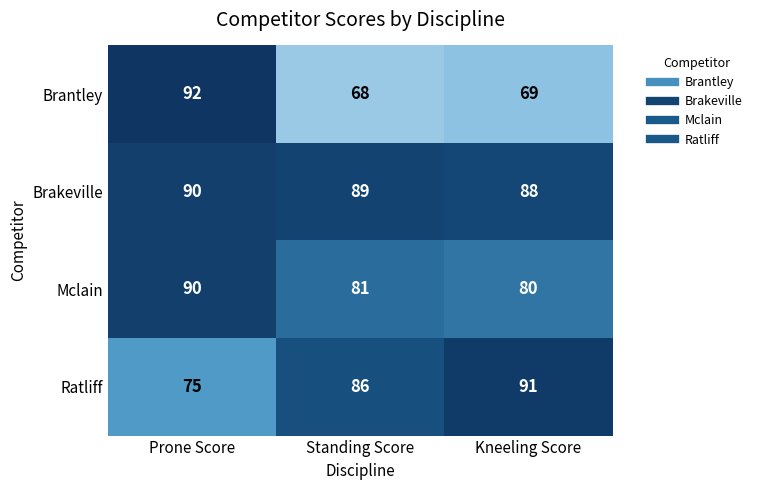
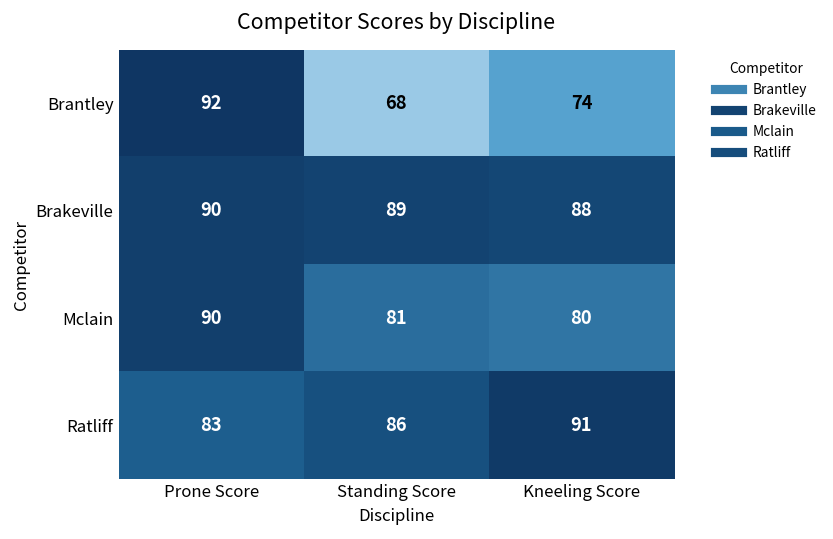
  {
    "Brantley": {
      "Prone Score": 92,
      "Standing Score": 68,
-     "Kneeling Score": 69
+     "Kneeling Score": 74
    },
    "Brakeville": {
      "Prone Score": 90,
      "Standing Score": 89,
      "Kneeling Score": 88
    },
    "Mclain": {
      "Prone Score": 90,
      "Standing Score": 81,
      "Kneeling Score": 80
    },
    "Ratliff": {
-     "Prone Score": 75,
+     "Prone Score": 83,
      "Standing Score": 86,
      "Kneeling Score": 91
    }
  }
